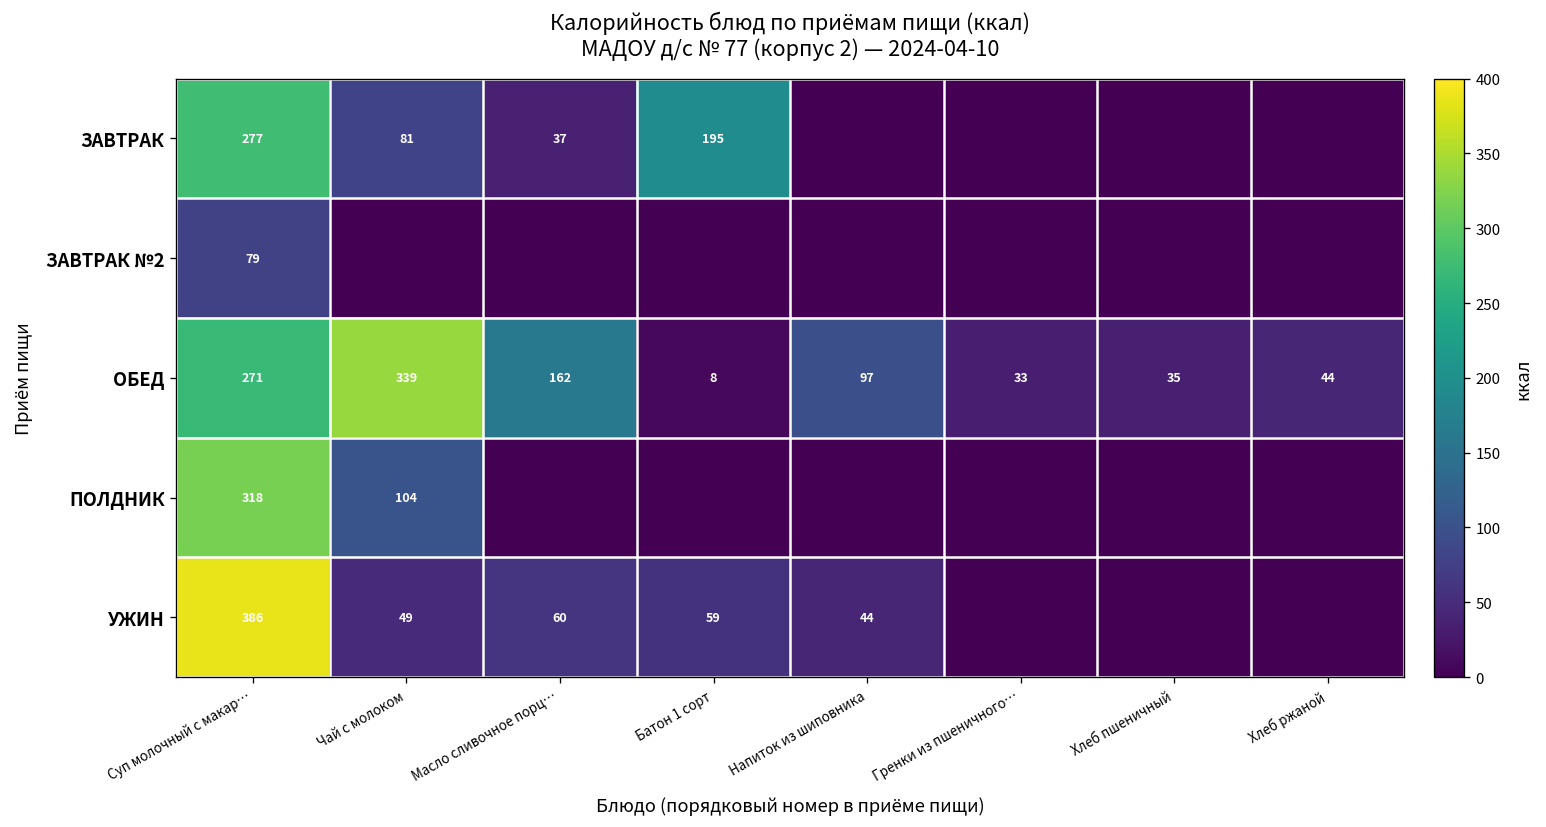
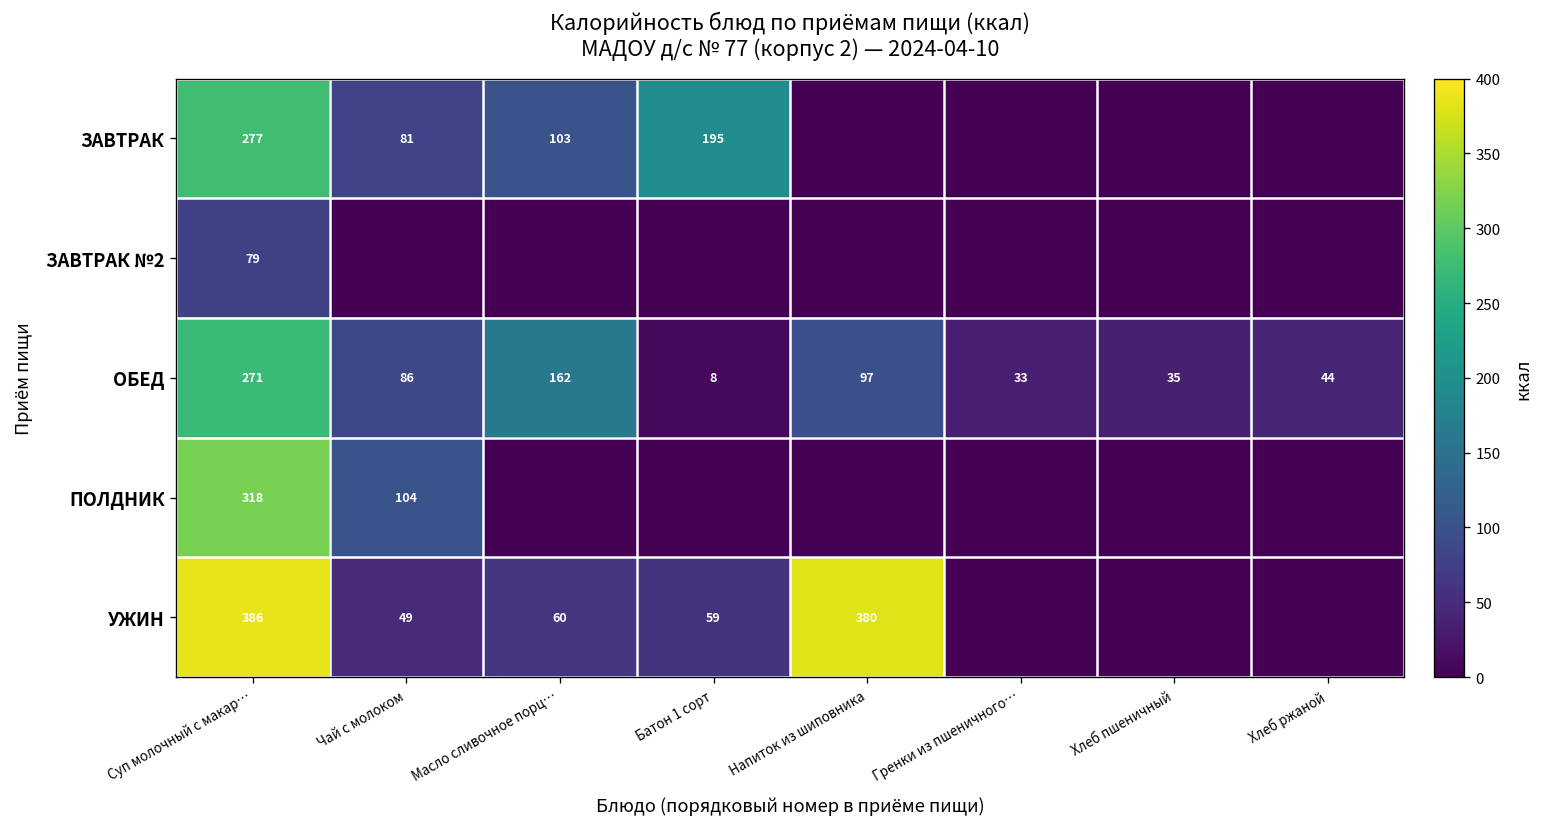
  {
    "ЗАВТРАК": {
      "Суп молочный с макар…": 277,
      "Чай с молоком": 81,
-     "Масло сливочное порц…": 37,
+     "Масло сливочное порц…": 103,
      "Батон 1 сорт": 195
    },
    "ЗАВТРАК №2": {
      "Суп молочный с макар…": 79
    },
    "ОБЕД": {
      "Суп молочный с макар…": 271,
-     "Чай с молоком": 339,
+     "Чай с молоком": 86,
      "Масло сливочное порц…": 162,
      "Батон 1 сорт": 8,
      "Напиток из шиповника": 97,
      "Гренки из пшеничного…": 33,
      "Хлеб пшеничный": 35,
      "Хлеб ржаной": 44
    },
    "ПОЛДНИК": {
      "Суп молочный с макар…": 318,
      "Чай с молоком": 104
    },
    "УЖИН": {
      "Суп молочный с макар…": 386,
      "Чай с молоком": 49,
      "Масло сливочное порц…": 60,
      "Батон 1 сорт": 59,
-     "Напиток из шиповника": 44
+     "Напиток из шиповника": 380
    }
  }
